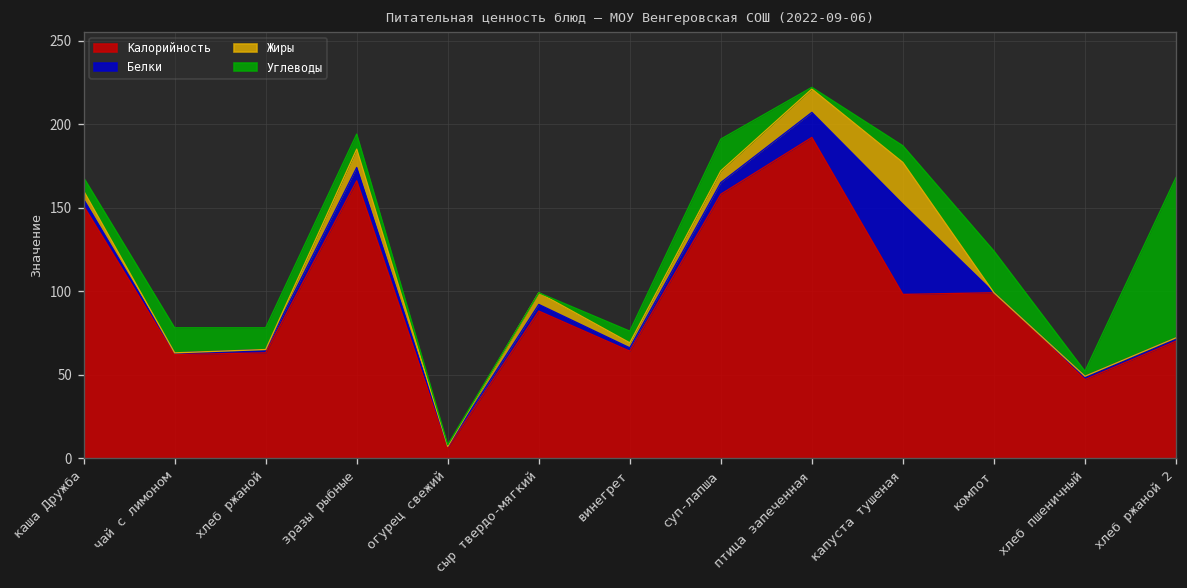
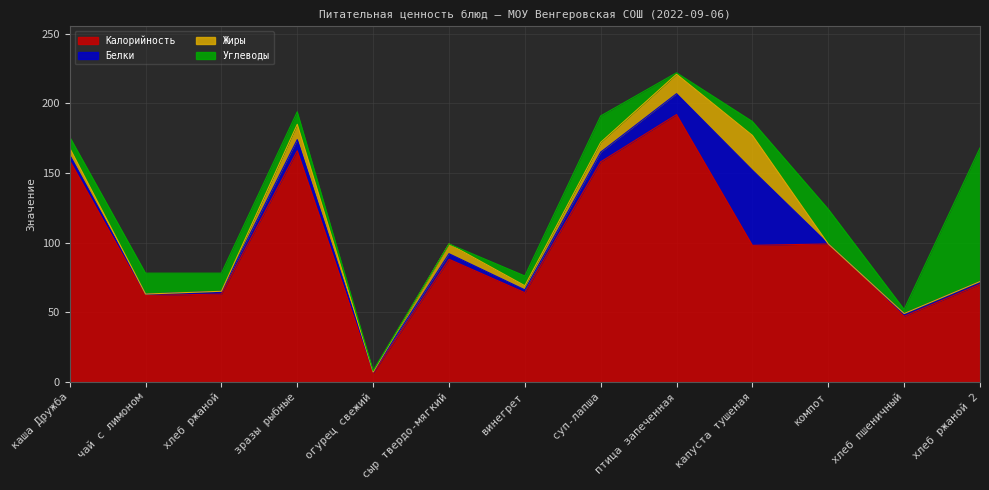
  {
    "Калорийность": {
-     "каша Дружба": 151,
+     "каша Дружба": 159,
      "хлеб ржаной": 63,
      "зразы рыбные": 166,
      "сыр твердо-мягкий": 88,
      "винегрет": 64,
      "суп-лапша": 158,
      "птица запеченная": 192,
      "капуста тушеная": 98,
      "хлеб пшеничный": 47,
      "хлеб ржаной 2": 70
    },
    "Белки": {
      "каша Дружба": 4,
      "зразы рыбные": 8,
      "сыр твердо-мягкий": 4,
      "винегрет": 2,
      "суп-лапша": 7,
      "птица запеченная": 15,
      "капуста тушеная": 54
    },
    "Жиры": {
      "каша Дружба": 5,
      "зразы рыбные": 11,
      "винегрет": 3,
      "суп-лапша": 7,
      "капуста тушеная": 25
    },
    "Углеводы": {
      "каша Дружба": 8,
      "чай с лимоном": 15,
      "хлеб ржаной": 13,
      "зразы рыбные": 9,
      "винегрет": 7,
      "суп-лапша": 19,
      "капуста тушеная": 10,
      "компот": 25,
      "хлеб пшеничный": 3,
      "хлеб ржаной 2": 96
    }
  }
